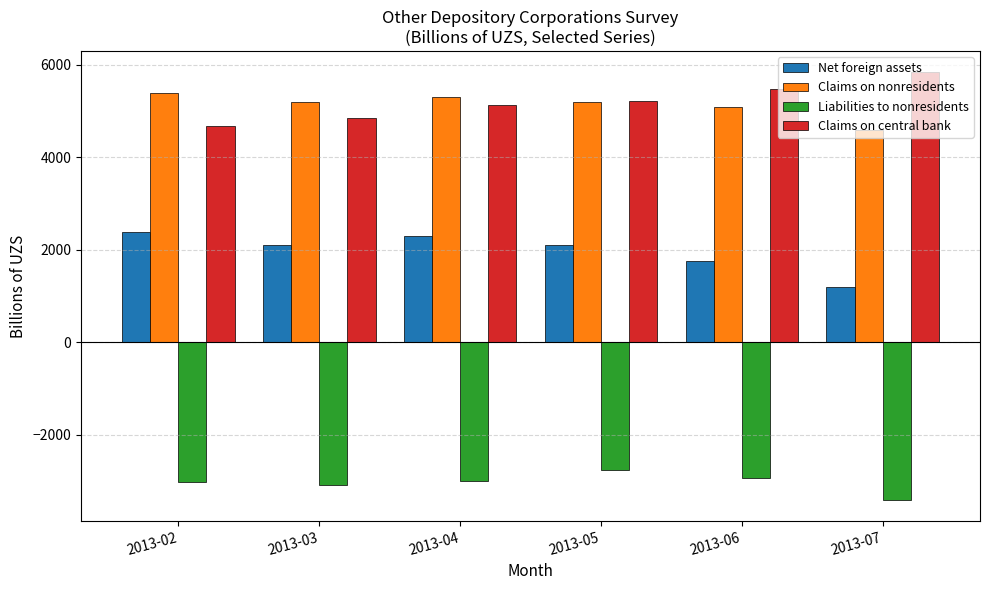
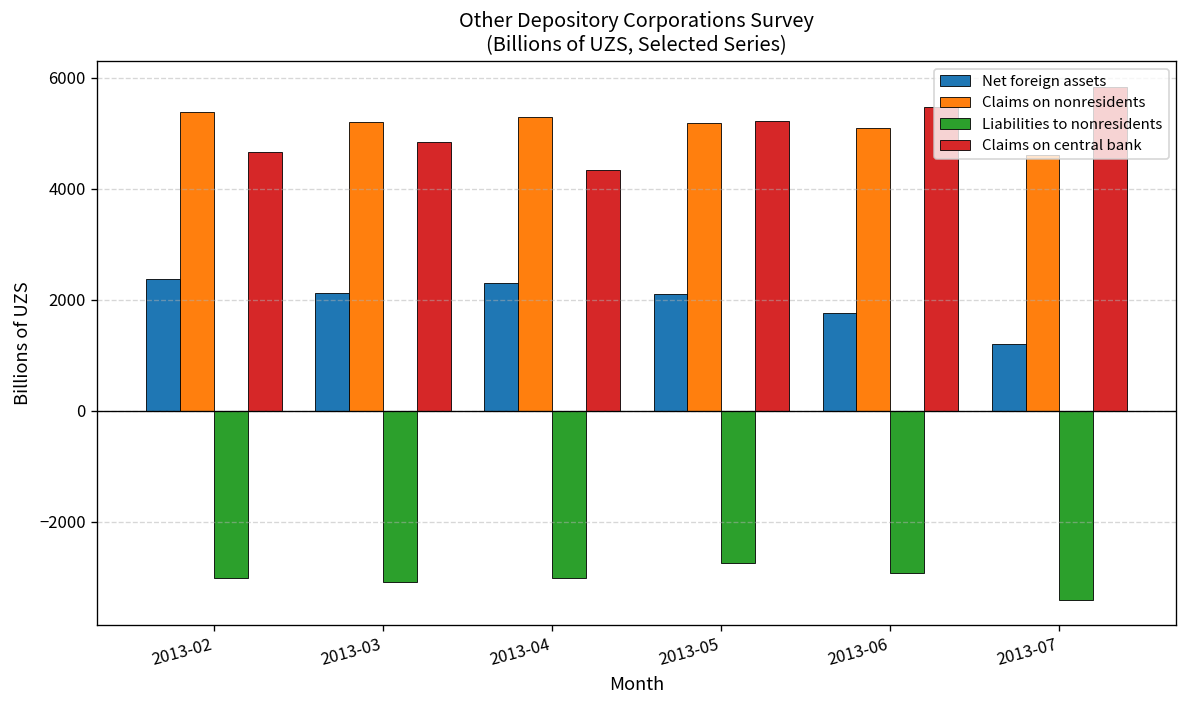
  {
    "Net foreign assets": {
      "2013-02": 2400,
      "2013-03": 2100,
      "2013-04": 2300,
      "2013-05": 2100,
      "2013-06": 1800,
      "2013-07": 1200
    },
    "Claims on nonresidents": {
      "2013-02": 5400,
      "2013-03": 5200,
      "2013-04": 5300,
      "2013-05": 5200,
      "2013-06": 5100
    },
    "Liabilities to nonresidents": {
      "2013-02": -3000,
      "2013-03": -3100,
      "2013-04": -3000,
      "2013-05": -2700,
      "2013-06": -2900,
      "2013-07": -3400
    },
    "Claims on central bank": {
      "2013-02": 4700,
      "2013-03": 4900,
-     "2013-04": 5100,
+     "2013-04": 4300,
      "2013-05": 5200
    }
  }
